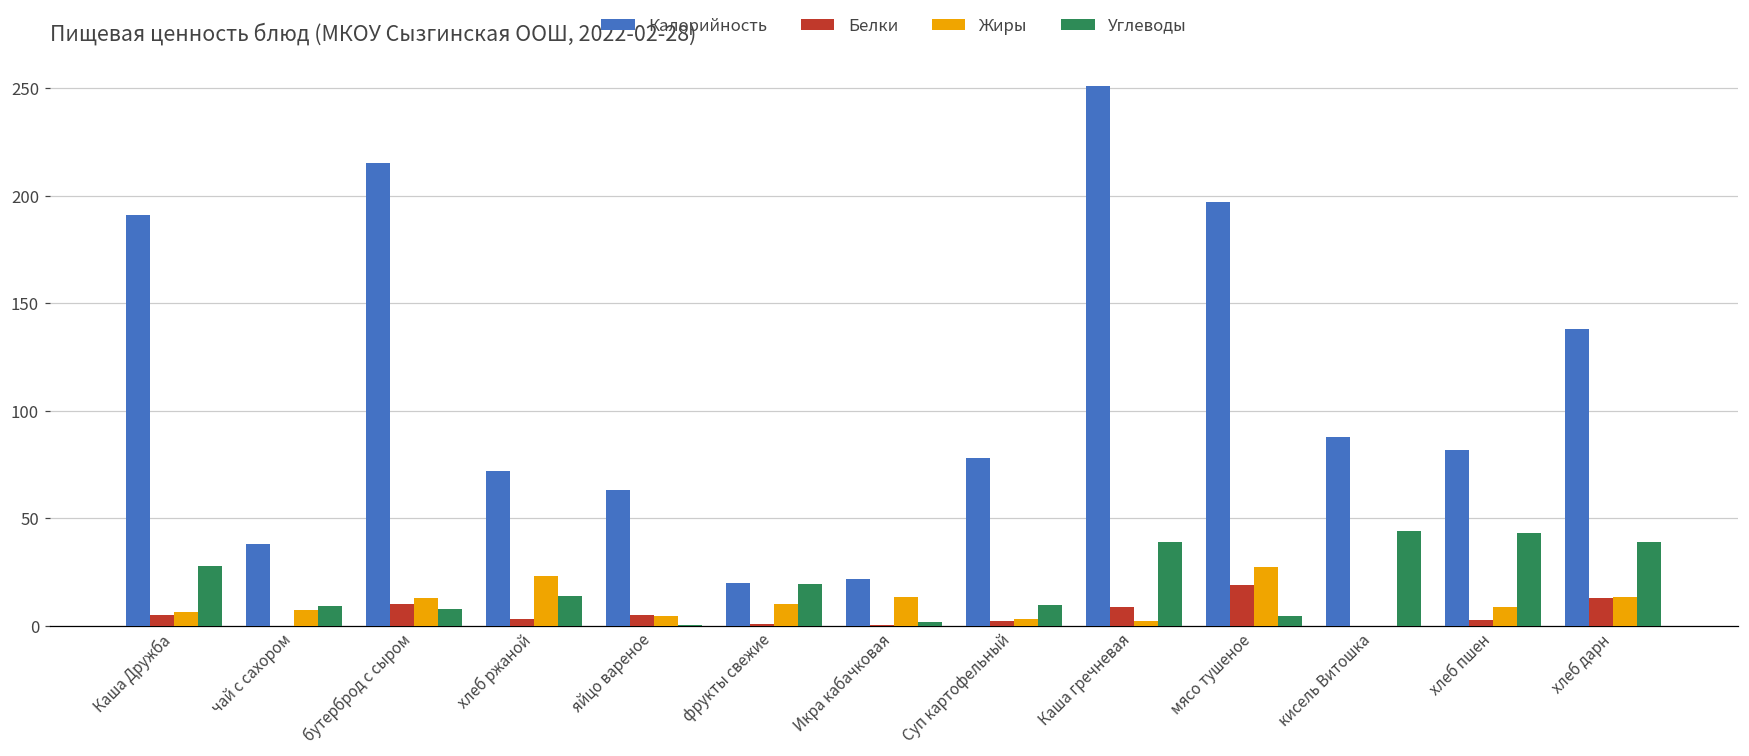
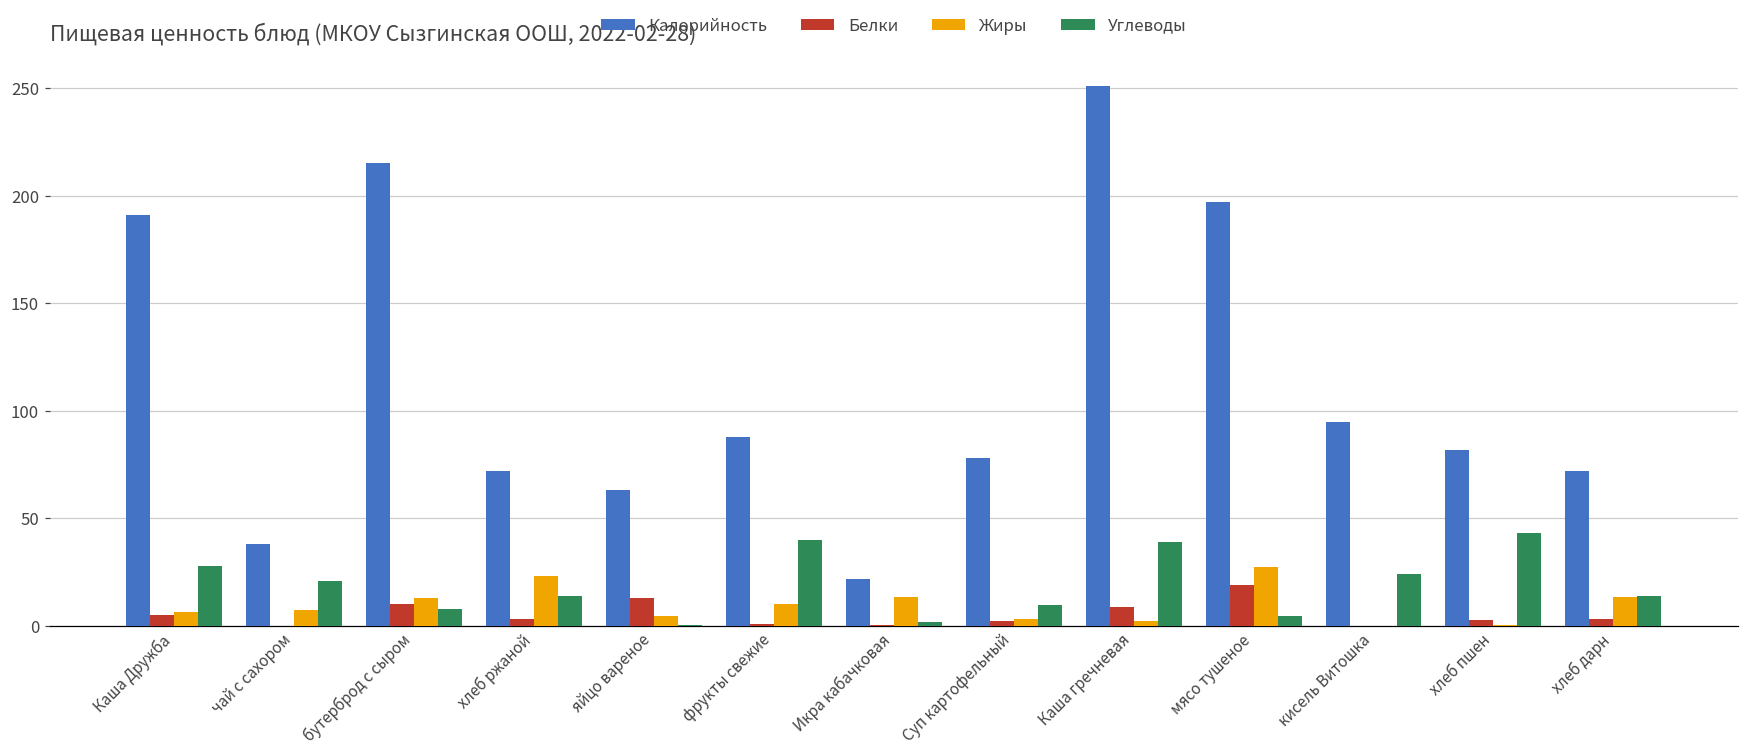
  {
    "Калорийность": {
      "Каша Дружба": 191,
      "чай с сахором": 38,
      "бутерброд с сыром": 215,
      "хлеб ржаной": 72,
      "яйцо вареное": 63,
-     "фрукты свежие": 20,
+     "фрукты свежие": 88,
      "Икра кабачковая": 22,
      "Суп картофельный": 78,
      "Каша гречневая": 251,
      "мясо тушеное": 197,
-     "кисель Витошка": 88,
+     "кисель Витошка": 95,
      "хлеб пшен": 82,
-     "хлеб дарн": 138
+     "хлеб дарн": 72
    },
    "Белки": {
      "Каша Дружба": 5,
      "бутерброд с сыром": 10,
      "хлеб ржаной": 3,
-     "яйцо вареное": 5,
+     "яйцо вареное": 13,
      "Суп картофельный": 2,
      "Каша гречневая": 9,
      "мясо тушеное": 19,
      "кисель Витошка": 0,
      "хлеб пшен": 3,
-     "хлеб дарн": 13
+     "хлеб дарн": 3
    },
    "Жиры": {
      "Каша Дружба": 7,
      "чай с сахором": 7,
      "бутерброд с сыром": 13,
      "хлеб ржаной": 23,
      "яйцо вареное": 5,
      "фрукты свежие": 10,
      "Икра кабачковая": 13,
      "Суп картофельный": 3,
      "Каша гречневая": 2,
      "мясо тушеное": 27,
      "кисель Витошка": 0,
-     "хлеб пшен": 9,
+     "хлеб пшен": 0,
      "хлеб дарн": 13
    },
    "Углеводы": {
      "Каша Дружба": 28,
-     "чай с сахором": 9,
+     "чай с сахором": 21,
      "бутерброд с сыром": 8,
      "хлеб ржаной": 14,
-     "фрукты свежие": 20,
+     "фрукты свежие": 40,
      "Икра кабачковая": 2,
      "Суп картофельный": 10,
      "Каша гречневая": 39,
      "мясо тушеное": 5,
-     "кисель Витошка": 44,
+     "кисель Витошка": 24,
      "хлеб пшен": 43,
-     "хлеб дарн": 39
+     "хлеб дарн": 14
    }
  }
